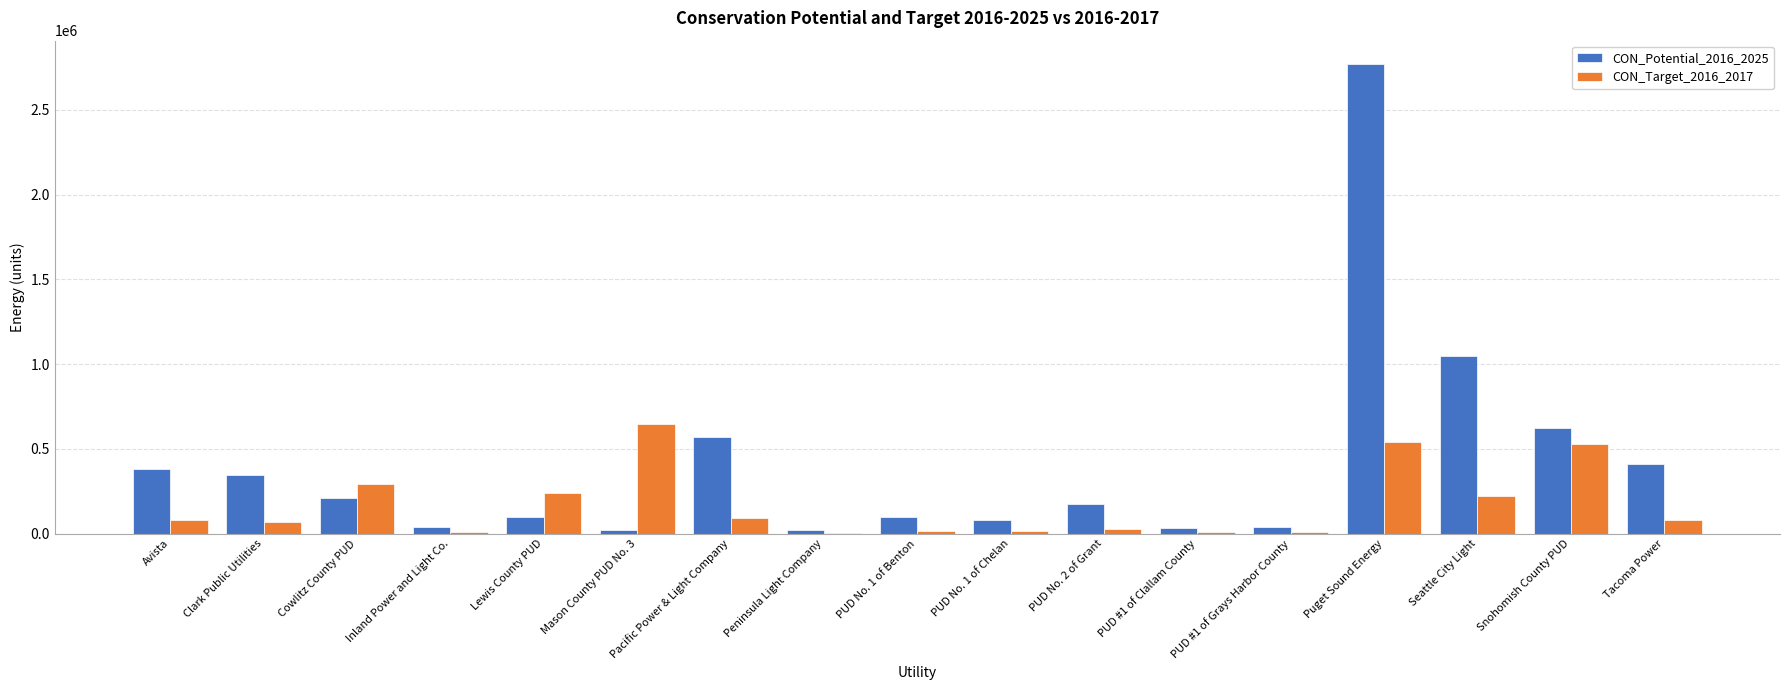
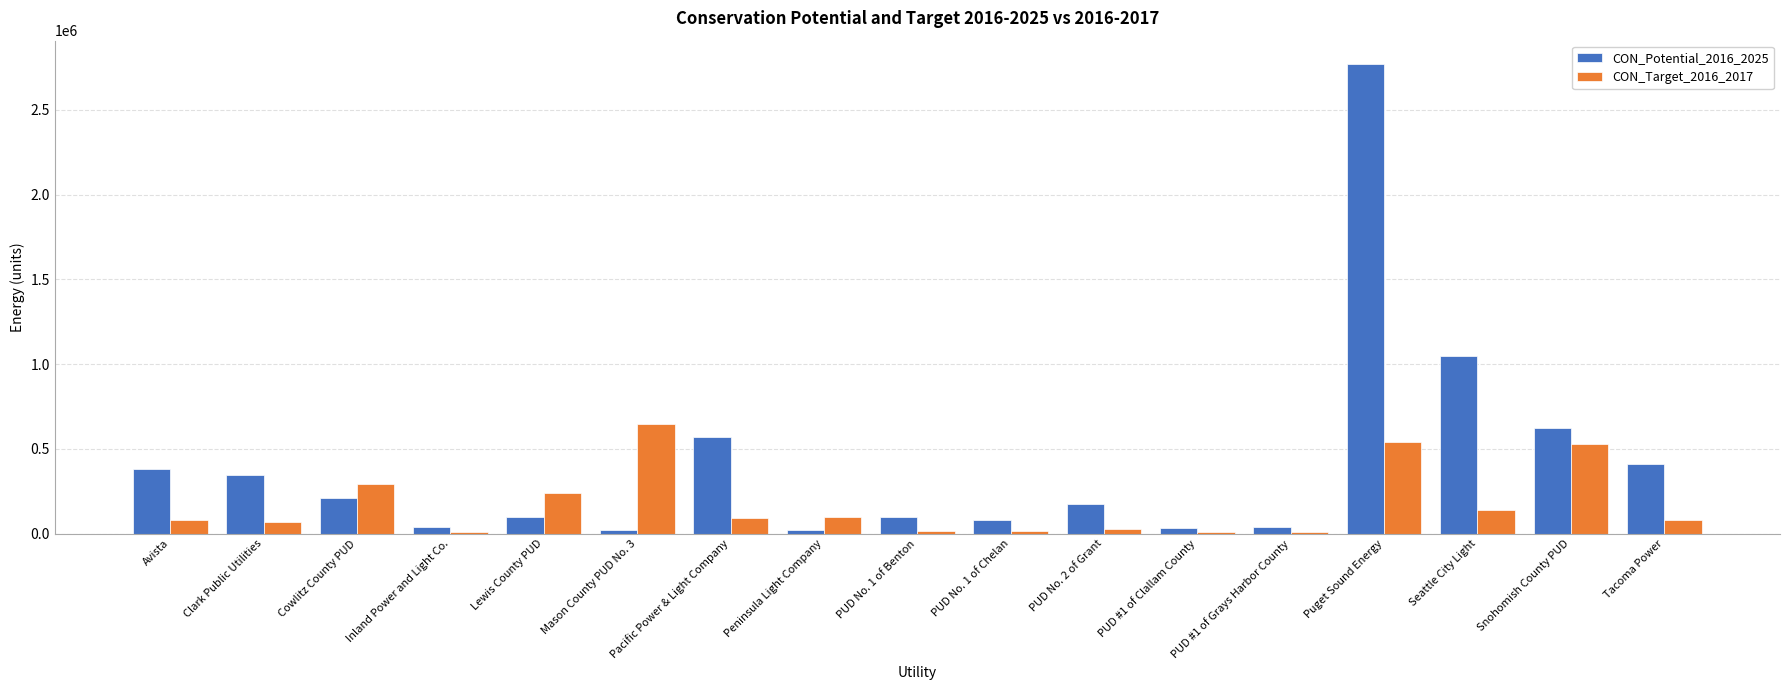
  {
    "CON_Potential_2016_2025": {
      "Avista": 380000,
      "Clark Public Utilities": 340000,
      "Cowlitz County PUD": 210000,
      "Inland Power and Light Co.": 40000,
      "Lewis County PUD": 100000,
      "Mason County PUD No. 3": 20000,
      "Pacific Power & Light Company": 570000,
      "Peninsula Light Company": 20000,
      "PUD No. 1 of Benton": 100000,
      "PUD No. 1 of Chelan": 80000,
      "PUD No. 2 of Grant": 180000,
      "PUD #1 of Clallam County": 40000,
      "PUD #1 of Grays Harbor County": 40000,
      "Puget Sound Energy": 2770000,
      "Seattle City Light": 1050000,
      "Snohomish County PUD": 620000,
      "Tacoma Power": 410000
    },
    "CON_Target_2016_2017": {
      "Avista": 80000,
      "Clark Public Utilities": 70000,
      "Cowlitz County PUD": 300000,
      "Lewis County PUD": 240000,
      "Mason County PUD No. 3": 650000,
      "Pacific Power & Light Company": 90000,
-     "Peninsula Light Company": 0,
+     "Peninsula Light Company": 100000,
      "PUD No. 1 of Benton": 20000,
      "PUD No. 2 of Grant": 30000,
      "Puget Sound Energy": 540000,
-     "Seattle City Light": 220000,
+     "Seattle City Light": 140000,
      "Snohomish County PUD": 530000,
      "Tacoma Power": 80000
    }
  }
